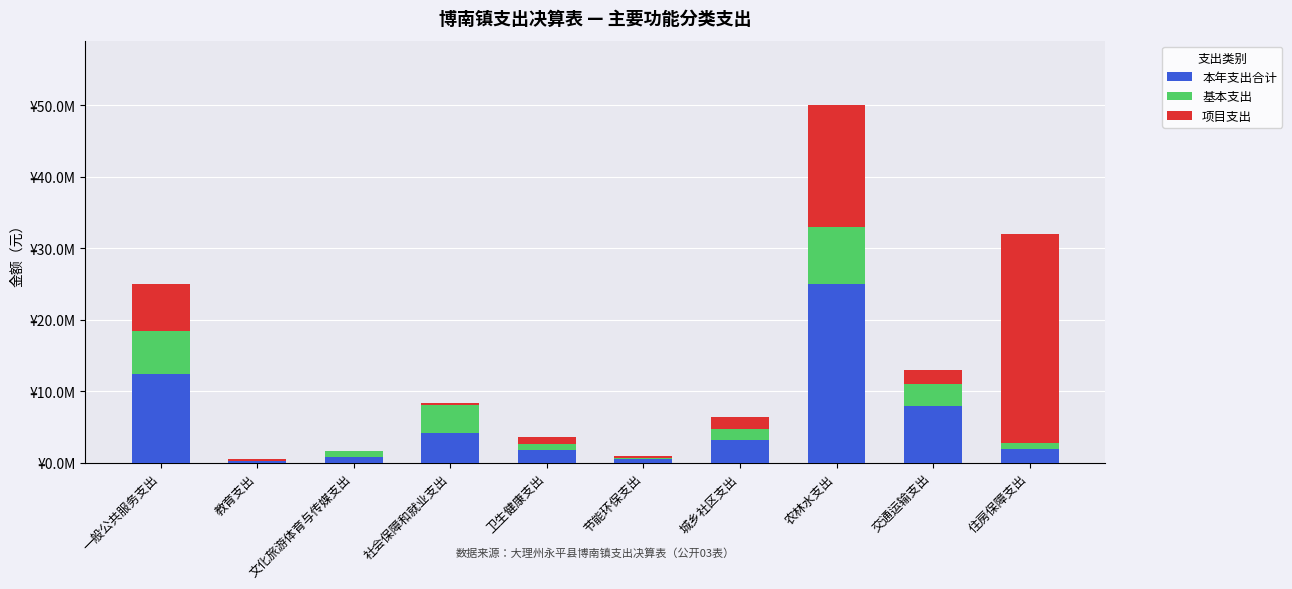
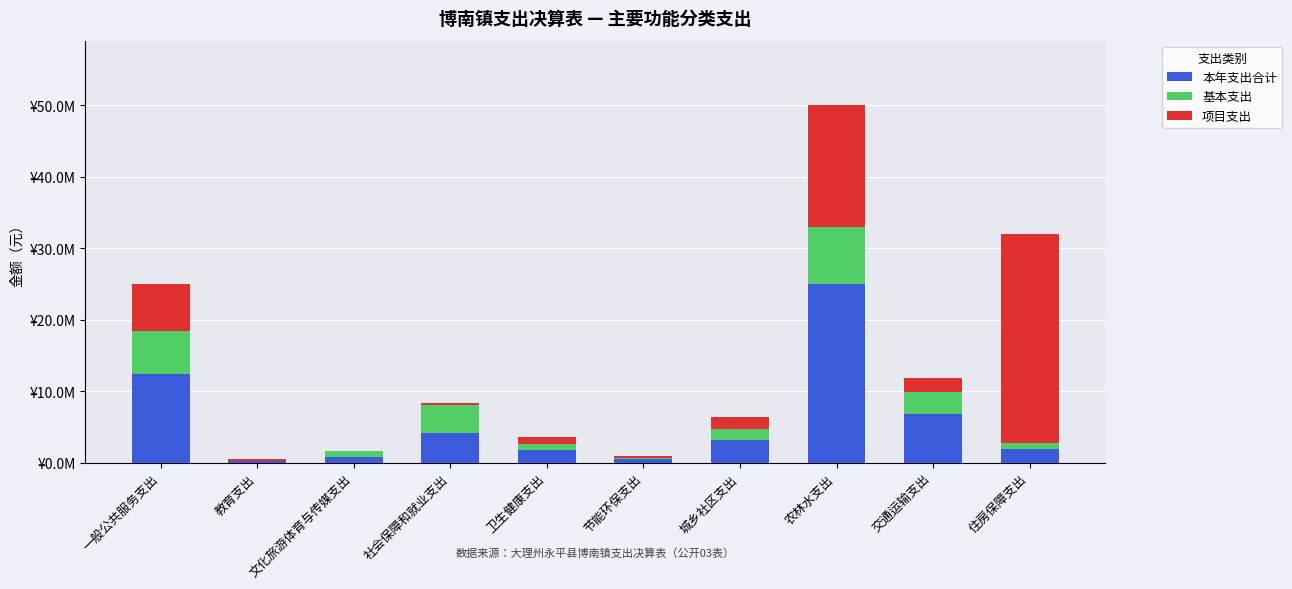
  {
    "本年支出合计": {
      "一般公共服务支出": "¥12000000",
      "文化旅游体育与传媒支出": "¥1000000",
      "社会保障和就业支出": "¥4000000",
      "卫生健康支出": "¥2000000",
      "节能环保支出": "¥1000000",
      "城乡社区支出": "¥3000000",
      "农林水支出": "¥25000000",
-     "交通运输支出": "¥8000000",
+     "交通运输支出": "¥7000000",
      "住房保障支出": "¥2000000"
    },
    "基本支出": {
      "一般公共服务支出": "¥6000000",
      "教育支出": "¥0",
      "文化旅游体育与传媒支出": "¥1000000",
      "社会保障和就业支出": "¥4000000",
      "卫生健康支出": "¥1000000",
      "城乡社区支出": "¥2000000",
      "农林水支出": "¥8000000",
      "交通运输支出": "¥3000000",
      "住房保障支出": "¥1000000"
    },
    "项目支出": {
      "一般公共服务支出": "¥7000000",
      "卫生健康支出": "¥1000000",
      "城乡社区支出": "¥2000000",
      "农林水支出": "¥17000000",
      "交通运输支出": "¥2000000",
      "住房保障支出": "¥29000000"
    }
  }
